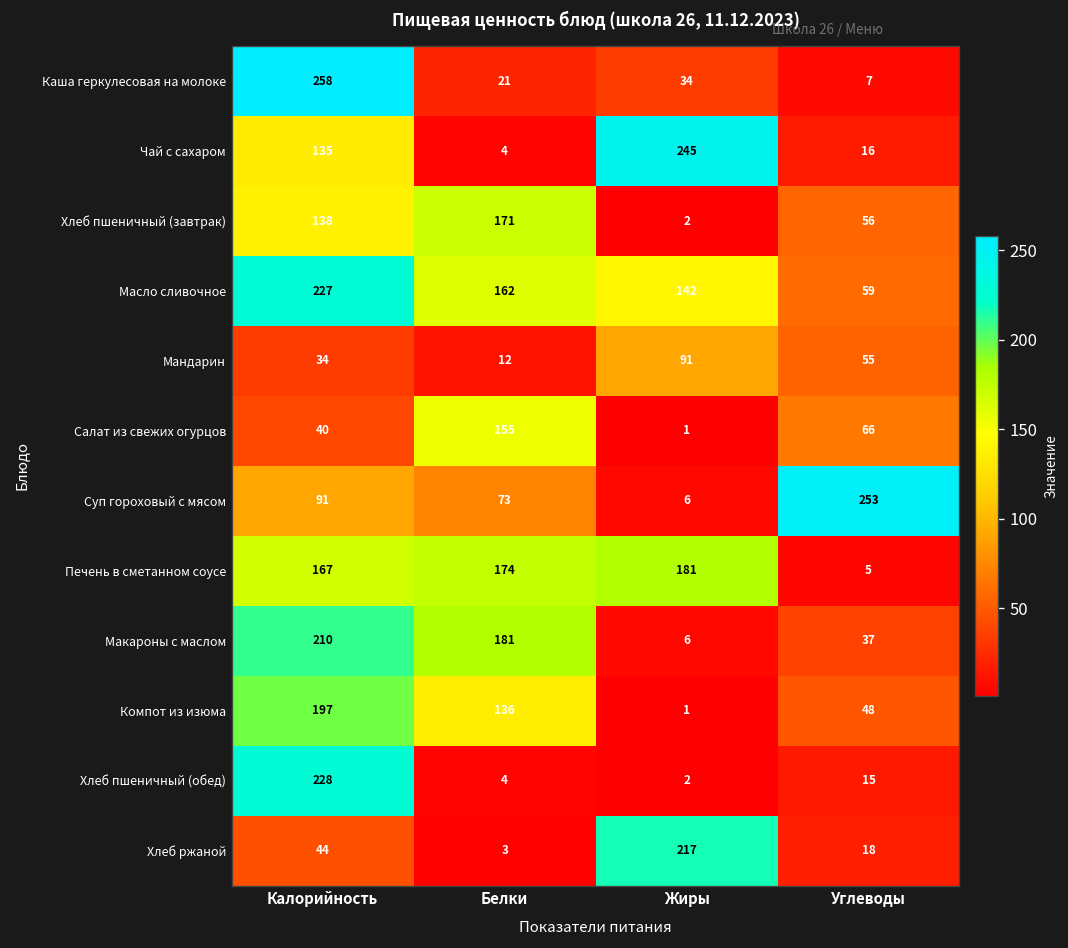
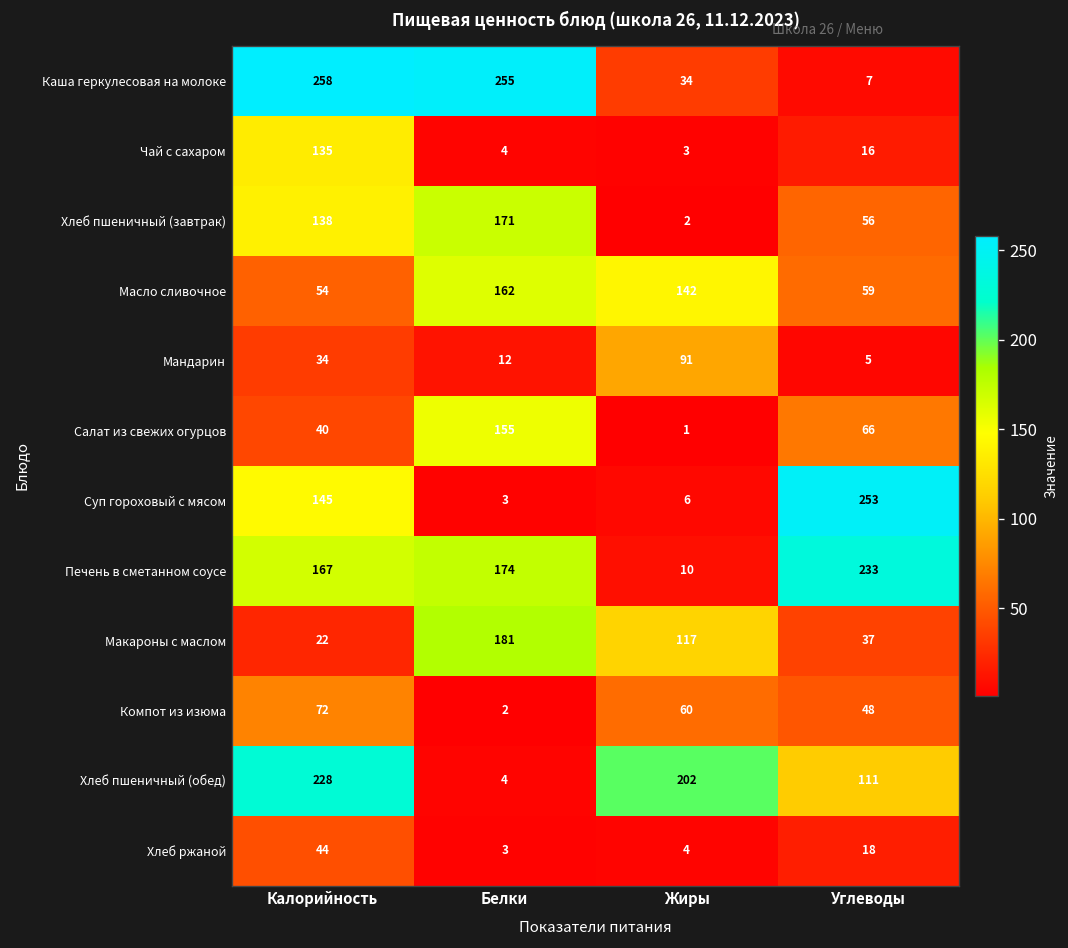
  {
    "Каша геркулесовая на молоке": {
      "Калорийность": 258,
-     "Белки": 21,
+     "Белки": 255,
      "Жиры": 34,
      "Углеводы": 7
    },
    "Чай с сахаром": {
      "Калорийность": 135,
      "Белки": 4,
-     "Жиры": 245,
+     "Жиры": 3,
      "Углеводы": 16
    },
    "Хлеб пшеничный (завтрак)": {
      "Калорийность": 138,
      "Белки": 171,
      "Жиры": 2,
      "Углеводы": 56
    },
    "Масло сливочное": {
-     "Калорийность": 227,
+     "Калорийность": 54,
      "Белки": 162,
      "Жиры": 142,
      "Углеводы": 59
    },
    "Мандарин": {
      "Калорийность": 34,
      "Белки": 12,
      "Жиры": 91,
-     "Углеводы": 55
+     "Углеводы": 5
    },
    "Салат из свежих огурцов": {
      "Калорийность": 40,
      "Белки": 155,
      "Жиры": 1,
      "Углеводы": 66
    },
    "Суп гороховый с мясом": {
-     "Калорийность": 91,
-     "Белки": 73,
+     "Калорийность": 145,
+     "Белки": 3,
      "Жиры": 6,
      "Углеводы": 253
    },
    "Печень в сметанном соусе": {
      "Калорийность": 167,
      "Белки": 174,
-     "Жиры": 181,
-     "Углеводы": 5
+     "Жиры": 10,
+     "Углеводы": 233
    },
    "Макароны с маслом": {
-     "Калорийность": 210,
+     "Калорийность": 22,
      "Белки": 181,
-     "Жиры": 6,
+     "Жиры": 117,
      "Углеводы": 37
    },
    "Компот из изюма": {
-     "Калорийность": 197,
-     "Белки": 136,
-     "Жиры": 1,
+     "Калорийность": 72,
+     "Белки": 2,
+     "Жиры": 60,
      "Углеводы": 48
    },
    "Хлеб пшеничный (обед)": {
      "Калорийность": 228,
      "Белки": 4,
-     "Жиры": 2,
-     "Углеводы": 15
+     "Жиры": 202,
+     "Углеводы": 111
    },
    "Хлеб ржаной": {
      "Калорийность": 44,
      "Белки": 3,
-     "Жиры": 217,
+     "Жиры": 4,
      "Углеводы": 18
    }
  }
